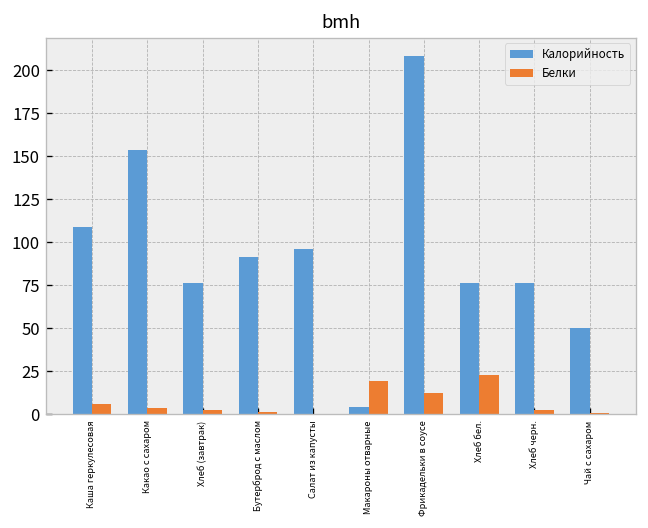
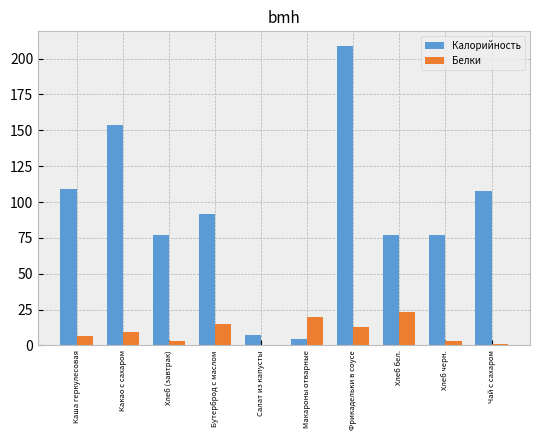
  {
    "Калорийность": {
      "Каша геркулесовая": 109,
      "Какао с сахаром": 154,
      "Хлеб (завтрак)": 77,
      "Бутерброд с маслом": 92,
-     "Салат из капусты": 96,
+     "Салат из капусты": 7,
      "Макароны отварные": 4,
      "Фрикадельки в соусе": 209,
      "Хлеб бел.": 77,
      "Хлеб черн.": 77,
-     "Чай с сахаром": 50
+     "Чай с сахаром": 107
    },
    "Белки": {
      "Каша геркулесовая": 6,
-     "Какао с сахаром": 4,
+     "Какао с сахаром": 10,
      "Хлеб (завтрак)": 3,
-     "Бутерброд с маслом": 1,
+     "Бутерброд с маслом": 15,
      "Макароны отварные": 20,
      "Фрикадельки в соусе": 13,
      "Хлеб бел.": 23,
      "Хлеб черн.": 3
    }
  }
